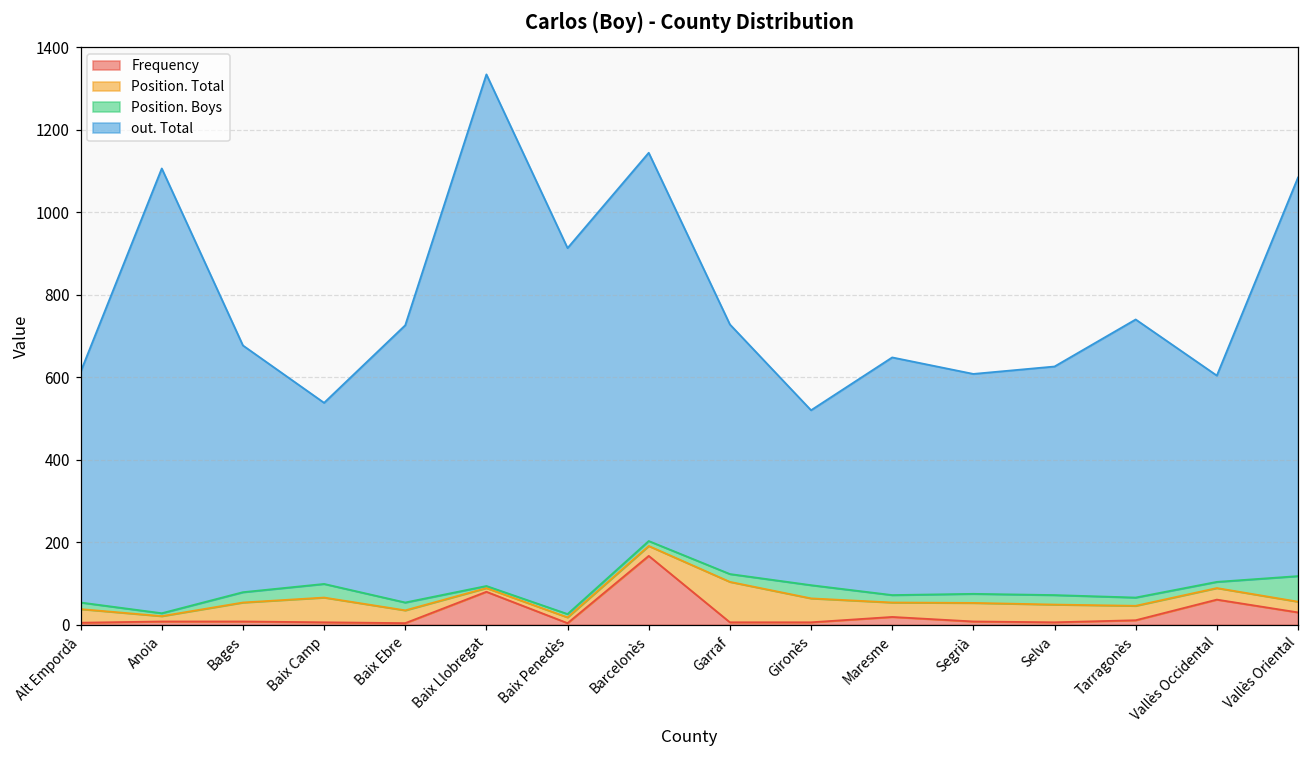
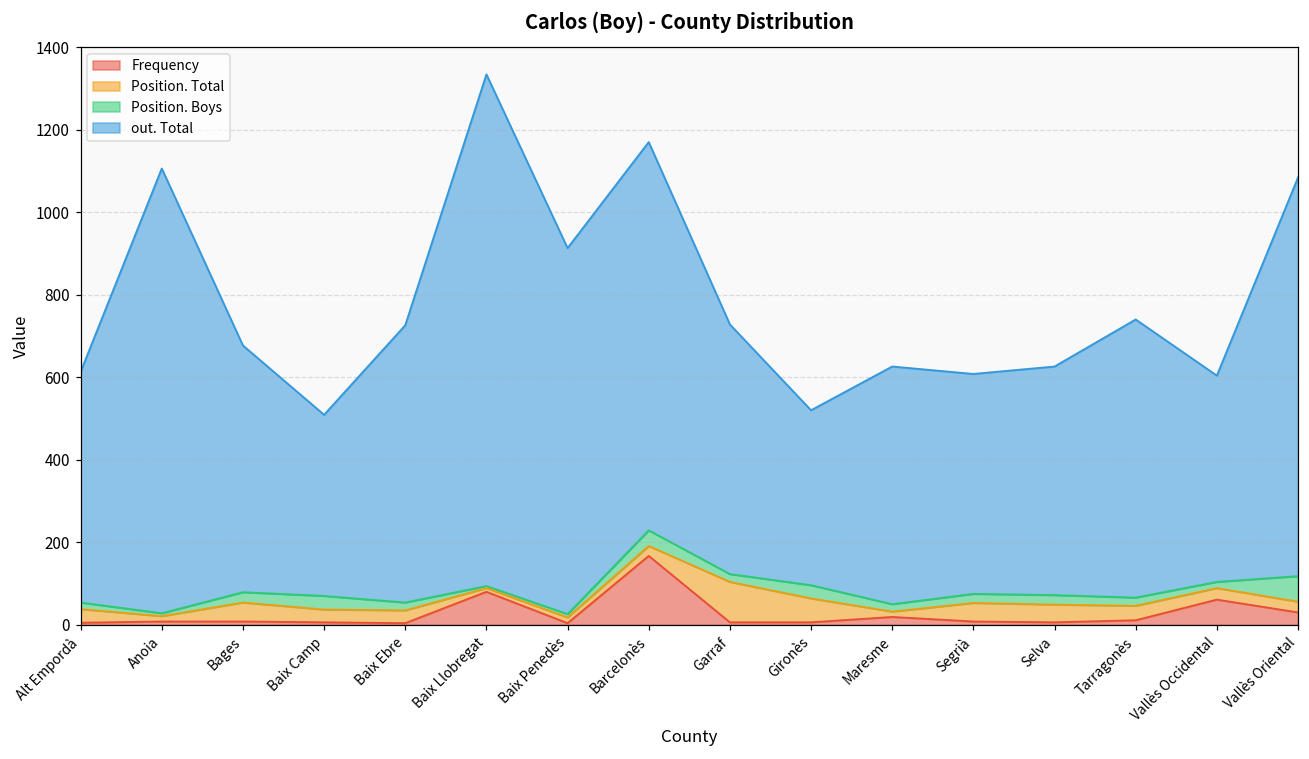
  {
    "Frequency": {
      "Alt Empordà": 10,
      "Anoia": 10,
      "Bages": 10,
      "Baix Camp": 10,
      "Baix Ebre": 0,
      "Baix Llobregat": 80,
      "Baix Penedès": 0,
      "Barcelonès": 170,
      "Garraf": 10,
      "Gironès": 10,
      "Maresme": 20,
      "Segrià": 10,
      "Selva": 10,
      "Tarragonès": 10,
      "Vallès Occidental": 60,
      "Vallès Oriental": 30
    },
    "Position. Total": {
      "Alt Empordà": 30,
      "Anoia": 10,
      "Bages": 50,
-     "Baix Camp": 60,
+     "Baix Camp": 30,
      "Baix Ebre": 30,
      "Baix Penedès": 10,
      "Barcelonès": 20,
      "Garraf": 100,
      "Gironès": 60,
-     "Maresme": 40,
+     "Maresme": 10,
      "Segrià": 50,
      "Selva": 40,
      "Tarragonès": 40,
      "Vallès Occidental": 30,
      "Vallès Oriental": 30
    },
    "Position. Boys": {
      "Alt Empordà": 20,
      "Anoia": 10,
      "Bages": 30,
      "Baix Camp": 30,
      "Baix Ebre": 20,
      "Baix Penedès": 10,
-     "Barcelonès": 10,
+     "Barcelonès": 40,
      "Garraf": 20,
      "Gironès": 30,
      "Maresme": 20,
      "Segrià": 20,
      "Selva": 20,
      "Tarragonès": 20,
      "Vallès Occidental": 20,
      "Vallès Oriental": 60
    },
    "out. Total": {
      "Alt Empordà": 560,
      "Anoia": 1080,
      "Bages": 600,
      "Baix Camp": 440,
      "Baix Ebre": 670,
      "Baix Llobregat": 1240,
      "Baix Penedès": 890,
      "Barcelonès": 940,
      "Garraf": 610,
      "Gironès": 420,
      "Maresme": 580,
      "Segrià": 530,
      "Selva": 550,
      "Tarragonès": 670,
      "Vallès Occidental": 500,
      "Vallès Oriental": 970
    }
  }
